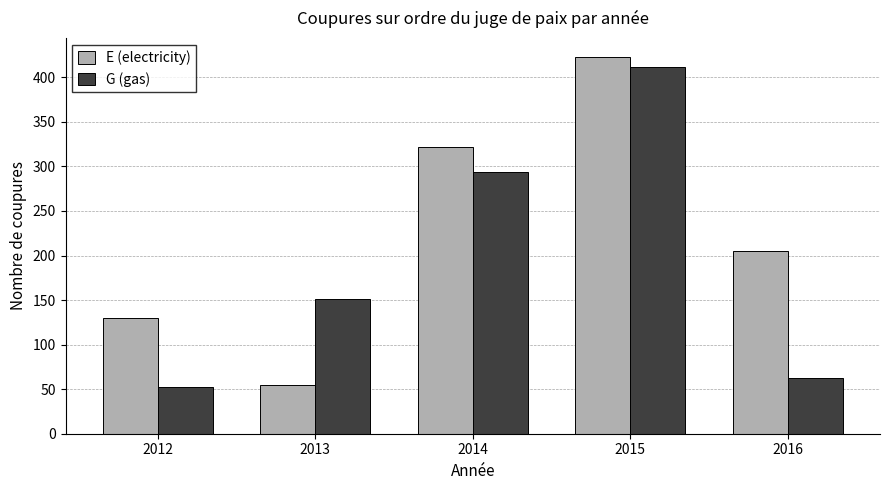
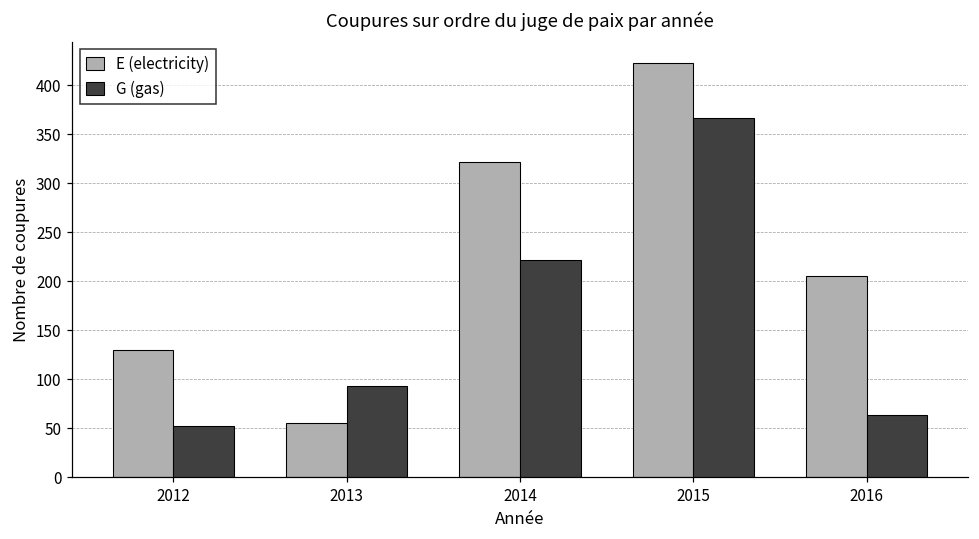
  {
    "E (electricity)": {
      "2012": 130,
      "2013": 60,
      "2014": 320,
      "2015": 420,
      "2016": 210
    },
    "G (gas)": {
      "2012": 50,
-     "2013": 150,
-     "2014": 290,
-     "2015": 410,
+     "2013": 90,
+     "2014": 220,
+     "2015": 370,
      "2016": 60
    }
  }
